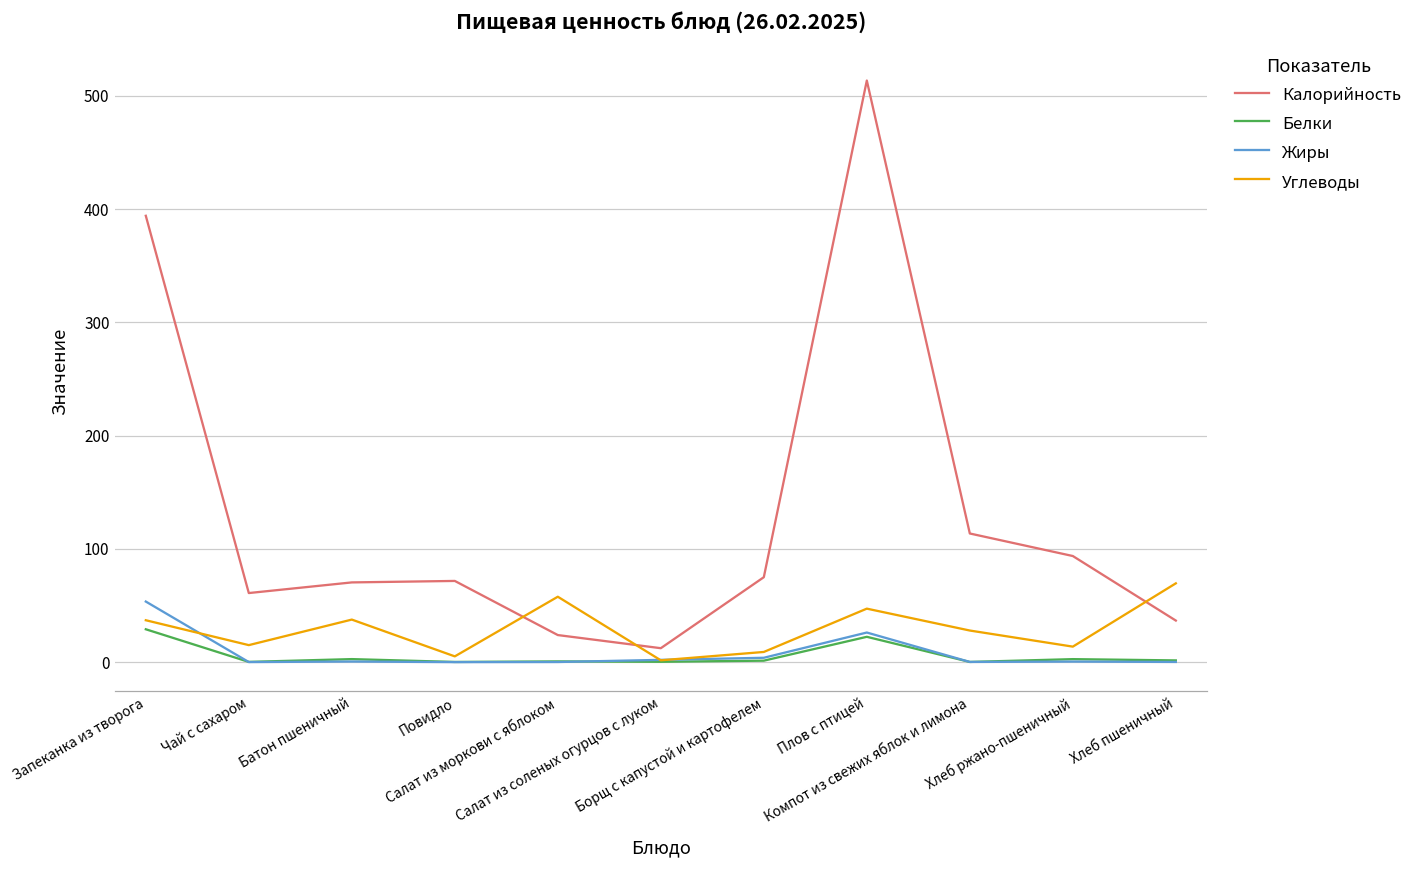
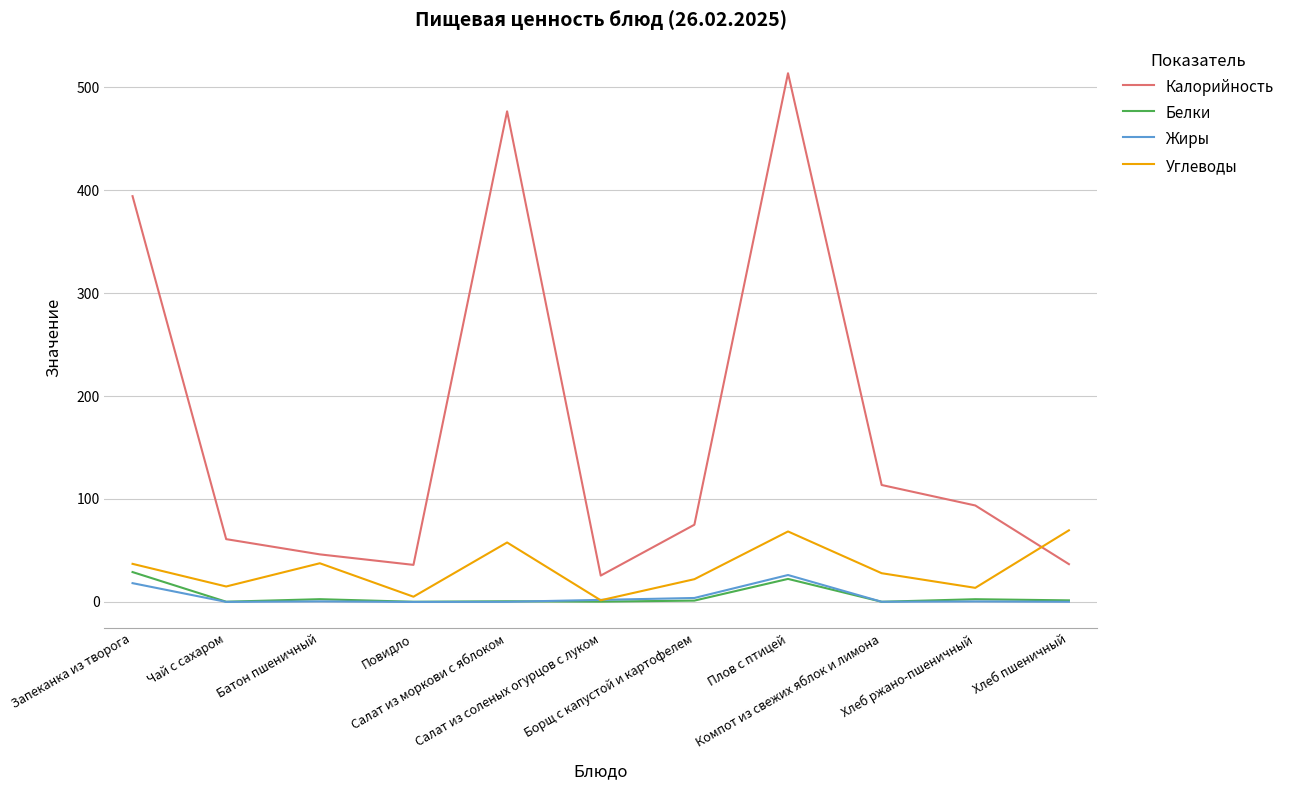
  {
    "Калорийность": {
      "Запеканка из творога": 394,
      "Чай с сахаром": 61,
-     "Батон пшеничный": 70,
-     "Повидло": 72,
-     "Салат из моркови с яблоком": 24,
-     "Салат из соленых огурцов с луком": 12,
+     "Батон пшеничный": 46,
+     "Повидло": 36,
+     "Салат из моркови с яблоком": 477,
+     "Салат из соленых огурцов с луком": 26,
      "Борщ с капустой и картофелем": 75,
      "Плов с птицей": 514,
      "Компот из свежих яблок и лимона": 114,
      "Хлеб ржано-пшеничный": 94,
      "Хлеб пшеничный": 37
    },
    "Белки": {
      "Запеканка из творога": 29,
      "Борщ с капустой и картофелем": 1,
      "Плов с птицей": 22
    },
    "Жиры": {
-     "Запеканка из творога": 54,
+     "Запеканка из творога": 18,
      "Борщ с капустой и картофелем": 4,
      "Плов с птицей": 26
    },
    "Углеводы": {
      "Запеканка из творога": 37,
      "Чай с сахаром": 15,
      "Батон пшеничный": 38,
      "Повидло": 5,
      "Салат из моркови с яблоком": 58,
-     "Борщ с капустой и картофелем": 9,
-     "Плов с птицей": 47,
+     "Борщ с капустой и картофелем": 22,
+     "Плов с птицей": 68,
      "Компот из свежих яблок и лимона": 28,
      "Хлеб ржано-пшеничный": 14,
      "Хлеб пшеничный": 70
    }
  }
